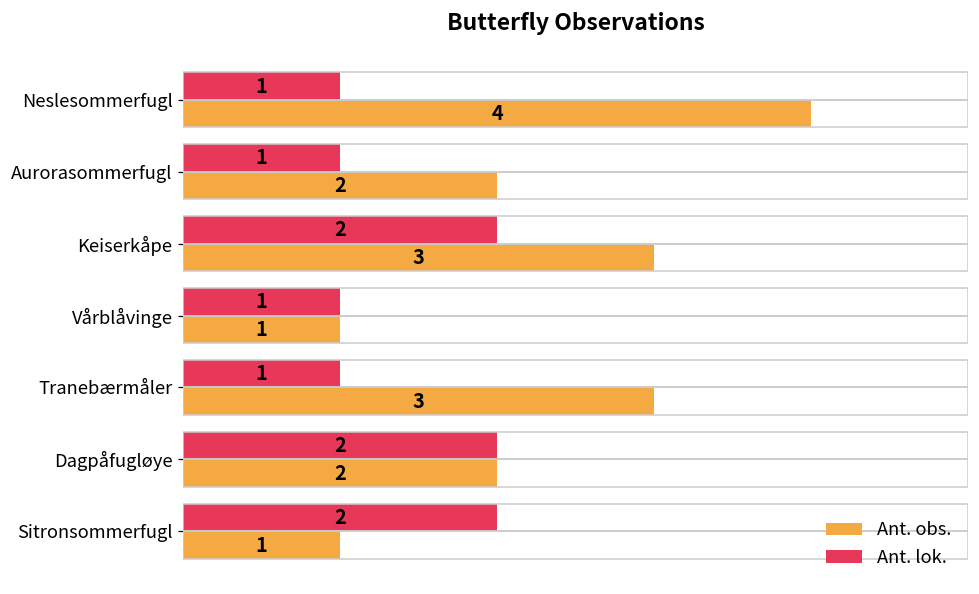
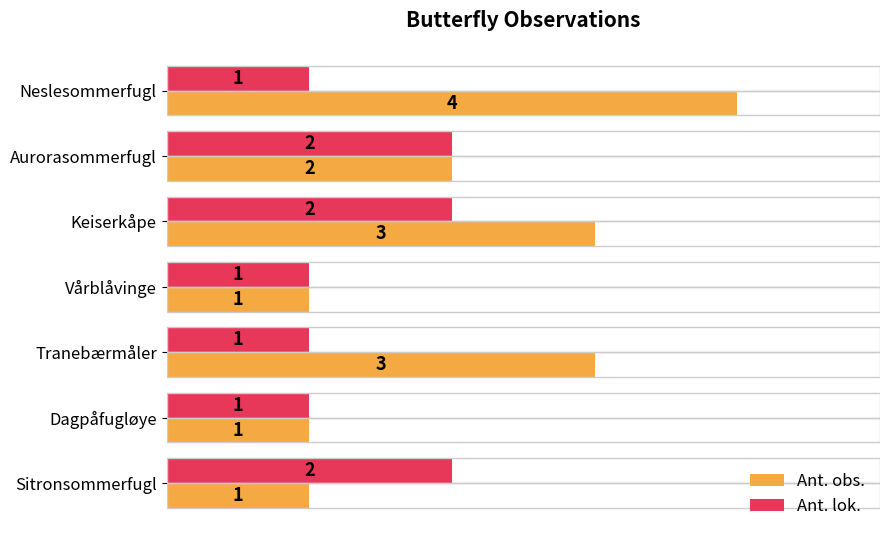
  {
    "Ant. obs.": {
      "Neslesommerfugl": 4,
      "Aurorasommerfugl": 2,
      "Keiserkåpe": 3,
      "Vårblåvinge": 1,
      "Tranebærmåler": 3,
-     "Dagpåfugløye": 2,
+     "Dagpåfugløye": 1,
      "Sitronsommerfugl": 1
    },
    "Ant. lok.": {
      "Neslesommerfugl": 1,
-     "Aurorasommerfugl": 1,
+     "Aurorasommerfugl": 2,
      "Keiserkåpe": 2,
      "Vårblåvinge": 1,
      "Tranebærmåler": 1,
-     "Dagpåfugløye": 2,
+     "Dagpåfugløye": 1,
      "Sitronsommerfugl": 2
    }
  }
